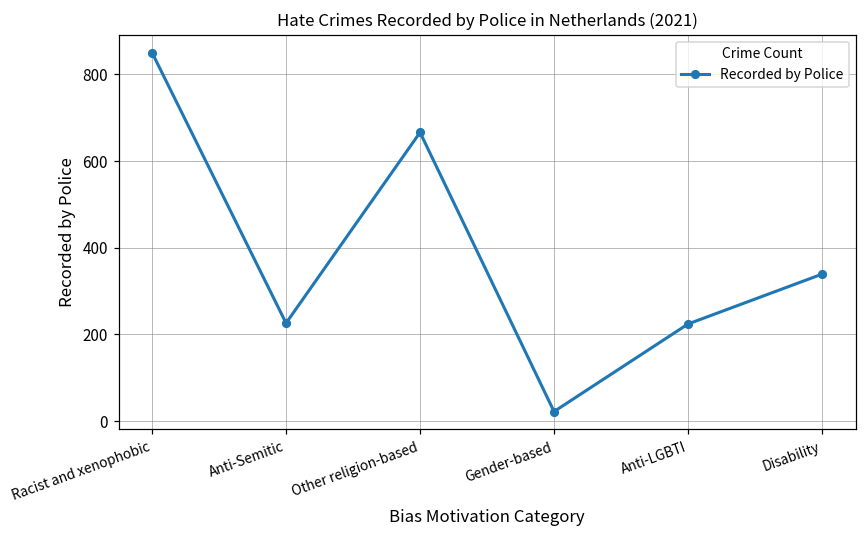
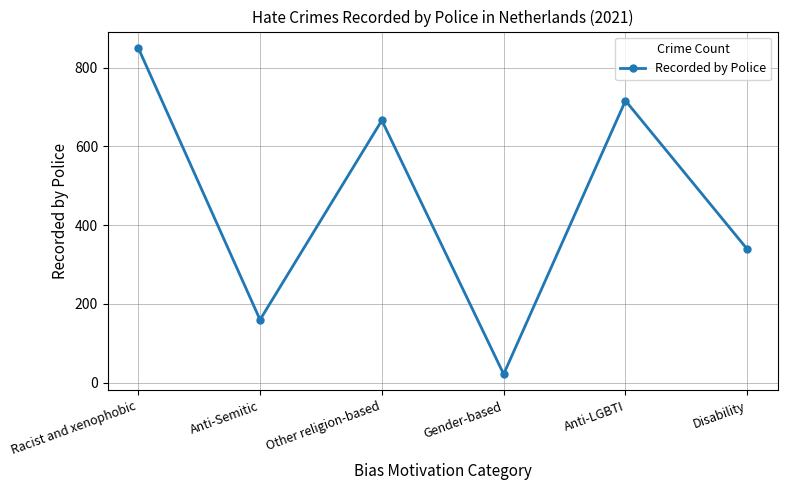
  {
    "Racist and xenophobic": 850,
-   "Anti-Semitic": 230,
+   "Anti-Semitic": 160,
    "Other religion-based": 670,
    "Gender-based": 20,
-   "Anti-LGBTI": 220,
+   "Anti-LGBTI": 720,
    "Disability": 340
  }
